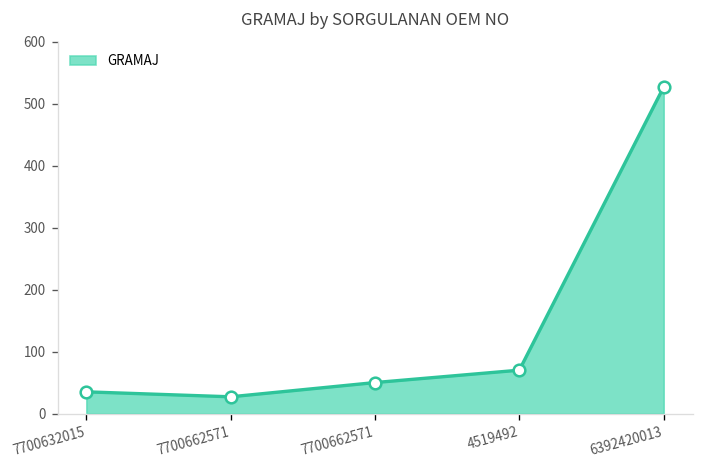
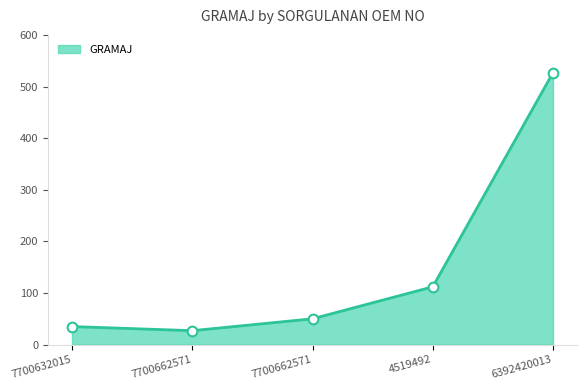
  {
    "7700632015": 40,
-   "4519492": 70,
+   "4519492": 110,
    "6392420013": 530
  }
